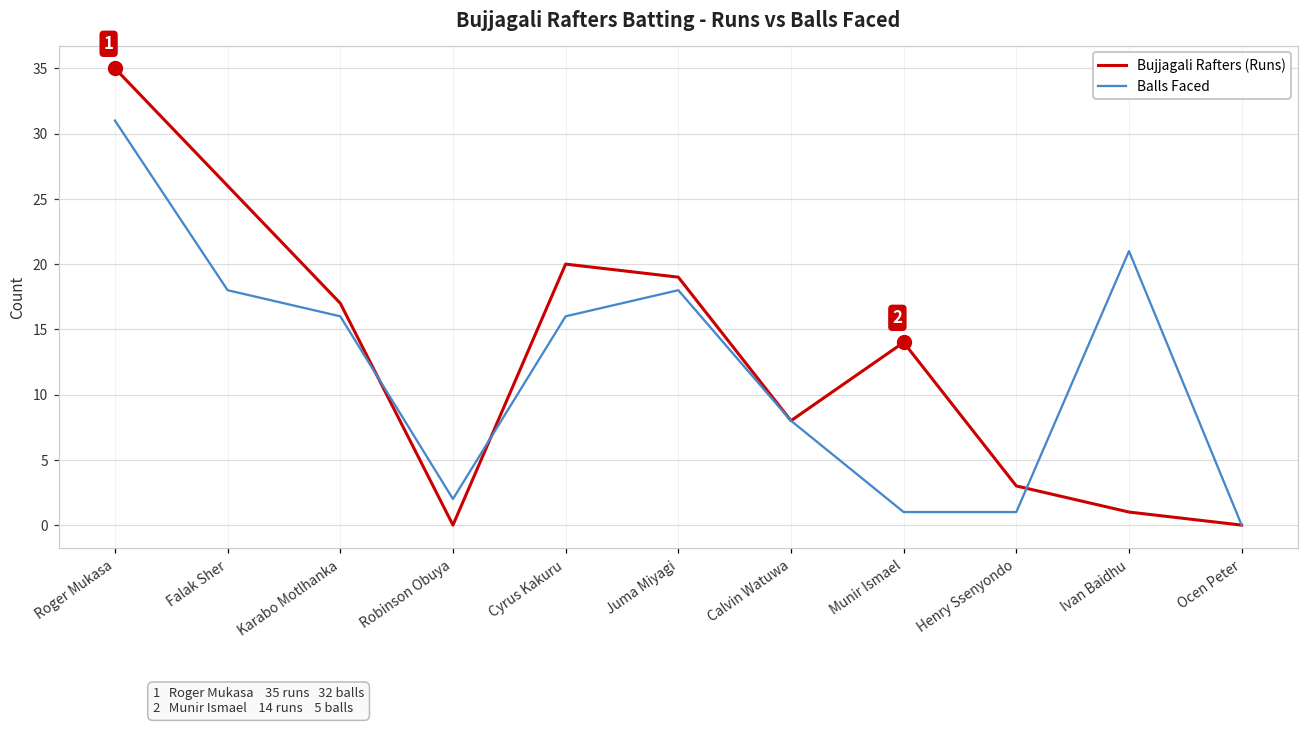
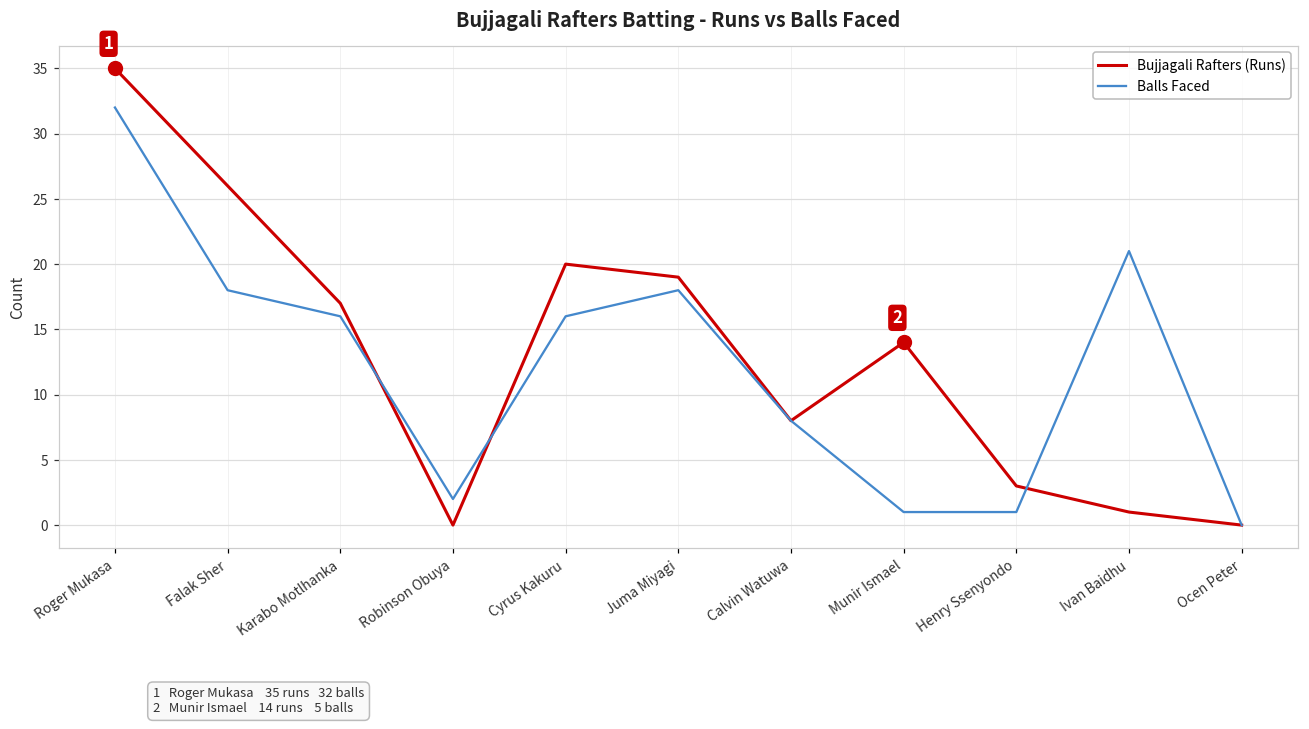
  {
    "Balls Faced": {
-     "Roger Mukasa": 31,
+     "Roger Mukasa": 32,
      "Falak Sher": 18,
      "Karabo Motlhanka": 16,
      "Robinson Obuya": 2,
      "Cyrus Kakuru": 16,
      "Juma Miyagi": 18,
      "Munir Ismael": 1,
      "Henry Ssenyondo": 1,
      "Ivan Baidhu": 21
    }
  }
